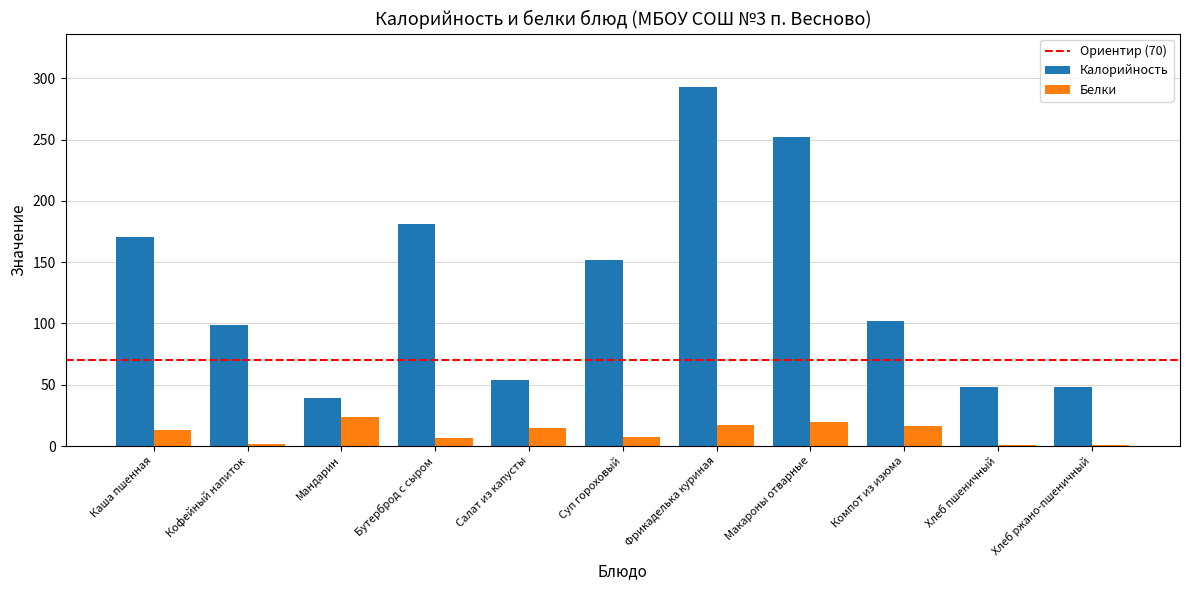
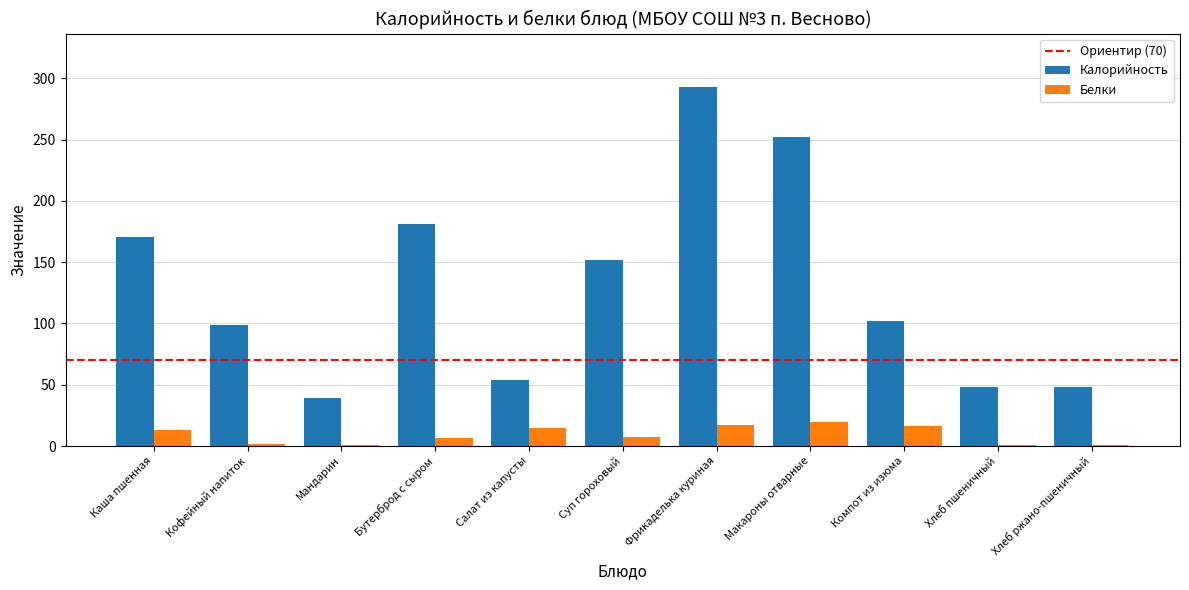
  {
    "Калорийность": {
      "Каша пшенная": 171,
      "Кофейный напиток": 99,
      "Мандарин": 39,
      "Бутерброд с сыром": 181,
      "Салат из капусты": 54,
      "Суп гороховый": 152,
      "Фрикаделька куриная": 293,
      "Макароны отварные": 252,
      "Компот из изюма": 102,
      "Хлеб пшеничный": 48,
      "Хлеб ржано-пшеничный": 48
    },
    "Белки": {
      "Каша пшенная": 13,
-     "Мандарин": 24,
+     "Мандарин": 1,
      "Бутерброд с сыром": 7,
      "Салат из капусты": 15,
      "Суп гороховый": 7,
      "Фрикаделька куриная": 17,
      "Макароны отварные": 20,
      "Компот из изюма": 16
    }
  }
